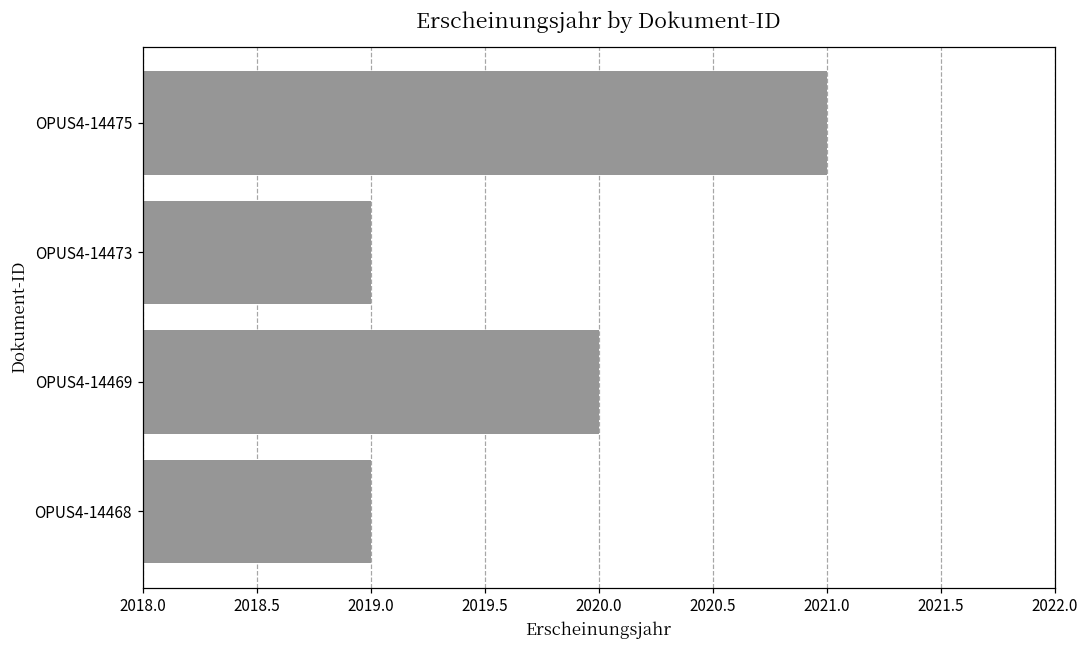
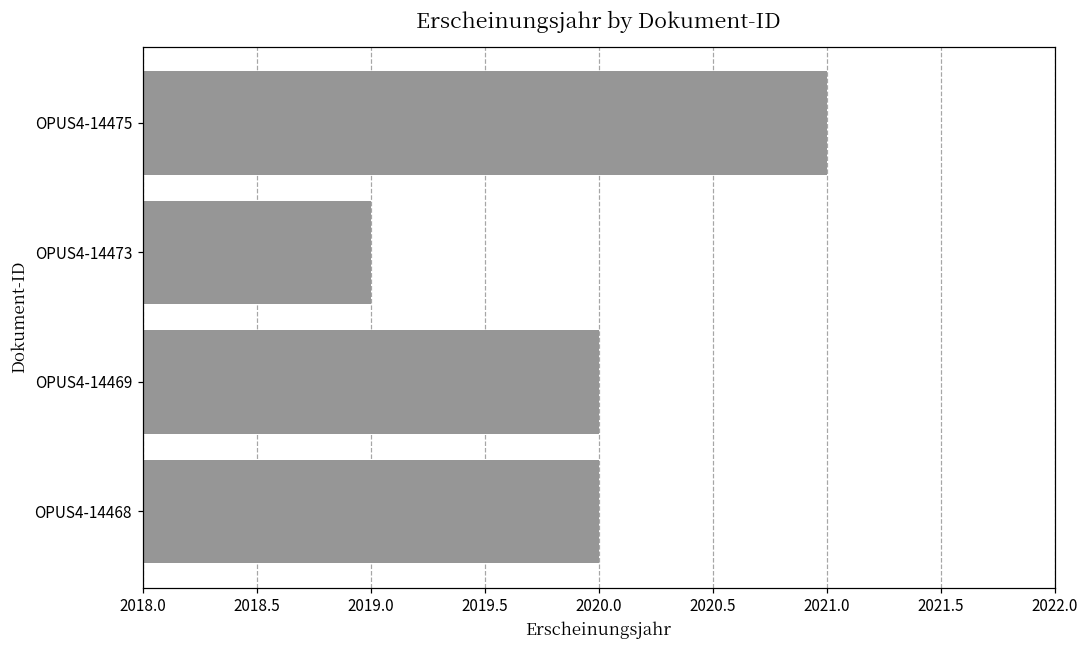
  {
    "OPUS4-14475": 2021,
    "OPUS4-14473": 2019,
    "OPUS4-14469": 2020,
-   "OPUS4-14468": 2019
+   "OPUS4-14468": 2020
  }
